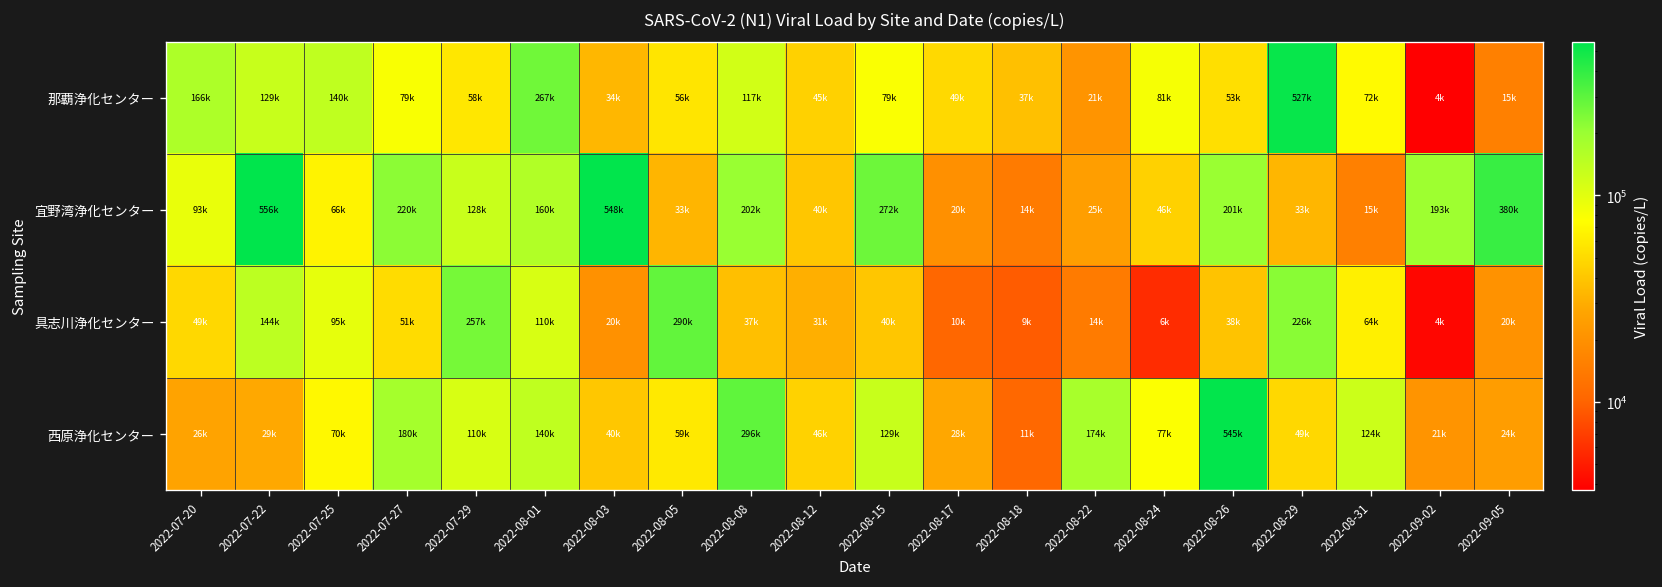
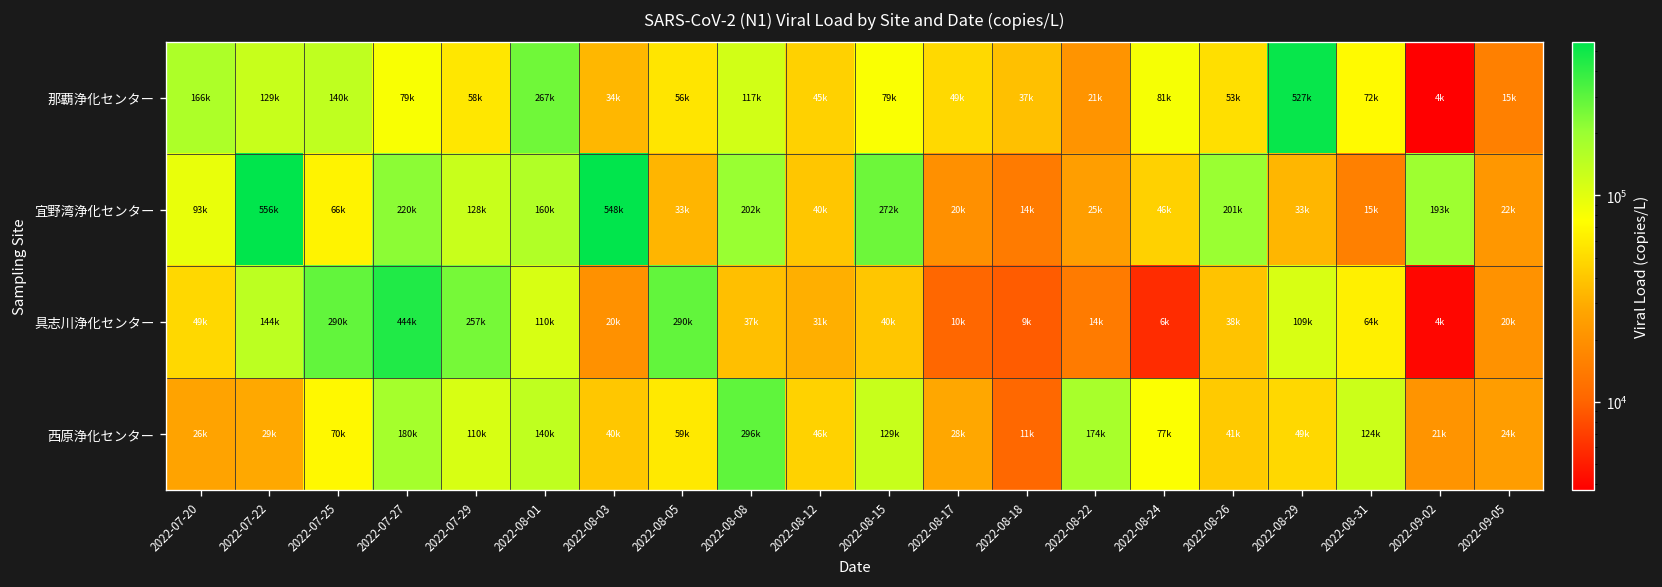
  {
    "那覇浄化センター": {
      "2022-07-20": "166k",
      "2022-07-22": "129k",
      "2022-07-25": "140k",
      "2022-07-27": "79k",
      "2022-07-29": "58k",
      "2022-08-01": "267k",
      "2022-08-03": "34k",
      "2022-08-05": "56k",
      "2022-08-08": "117k",
      "2022-08-12": "45k",
      "2022-08-15": "79k",
      "2022-08-17": "49k",
      "2022-08-18": "37k",
      "2022-08-22": "21k",
      "2022-08-24": "81k",
      "2022-08-26": "53k",
      "2022-08-29": "527k",
      "2022-08-31": "72k",
      "2022-09-02": "4k",
      "2022-09-05": "15k"
    },
    "宜野湾浄化センター": {
      "2022-07-20": "93k",
      "2022-07-22": "556k",
      "2022-07-25": "66k",
      "2022-07-27": "220k",
      "2022-07-29": "128k",
      "2022-08-01": "160k",
      "2022-08-03": "548k",
      "2022-08-05": "33k",
      "2022-08-08": "202k",
      "2022-08-12": "40k",
      "2022-08-15": "272k",
      "2022-08-17": "20k",
      "2022-08-18": "14k",
      "2022-08-22": "25k",
      "2022-08-24": "46k",
      "2022-08-26": "201k",
      "2022-08-29": "33k",
      "2022-08-31": "15k",
      "2022-09-02": "193k",
-     "2022-09-05": "380k"
+     "2022-09-05": "22k"
    },
    "具志川浄化センター": {
      "2022-07-20": "49k",
      "2022-07-22": "144k",
-     "2022-07-25": "95k",
-     "2022-07-27": "51k",
+     "2022-07-25": "290k",
+     "2022-07-27": "444k",
      "2022-07-29": "257k",
      "2022-08-01": "110k",
      "2022-08-03": "20k",
      "2022-08-05": "290k",
      "2022-08-08": "37k",
      "2022-08-12": "31k",
      "2022-08-15": "40k",
      "2022-08-17": "10k",
      "2022-08-18": "9k",
      "2022-08-22": "14k",
      "2022-08-24": "6k",
      "2022-08-26": "38k",
-     "2022-08-29": "226k",
+     "2022-08-29": "109k",
      "2022-08-31": "64k",
      "2022-09-02": "4k",
      "2022-09-05": "20k"
    },
    "西原浄化センター": {
      "2022-07-20": "26k",
      "2022-07-22": "29k",
      "2022-07-25": "70k",
      "2022-07-27": "180k",
      "2022-07-29": "110k",
      "2022-08-01": "140k",
      "2022-08-03": "40k",
      "2022-08-05": "59k",
      "2022-08-08": "296k",
      "2022-08-12": "46k",
      "2022-08-15": "129k",
      "2022-08-17": "28k",
      "2022-08-18": "11k",
      "2022-08-22": "174k",
      "2022-08-24": "77k",
-     "2022-08-26": "545k",
+     "2022-08-26": "41k",
      "2022-08-29": "49k",
      "2022-08-31": "124k",
      "2022-09-02": "21k",
      "2022-09-05": "24k"
    }
  }
